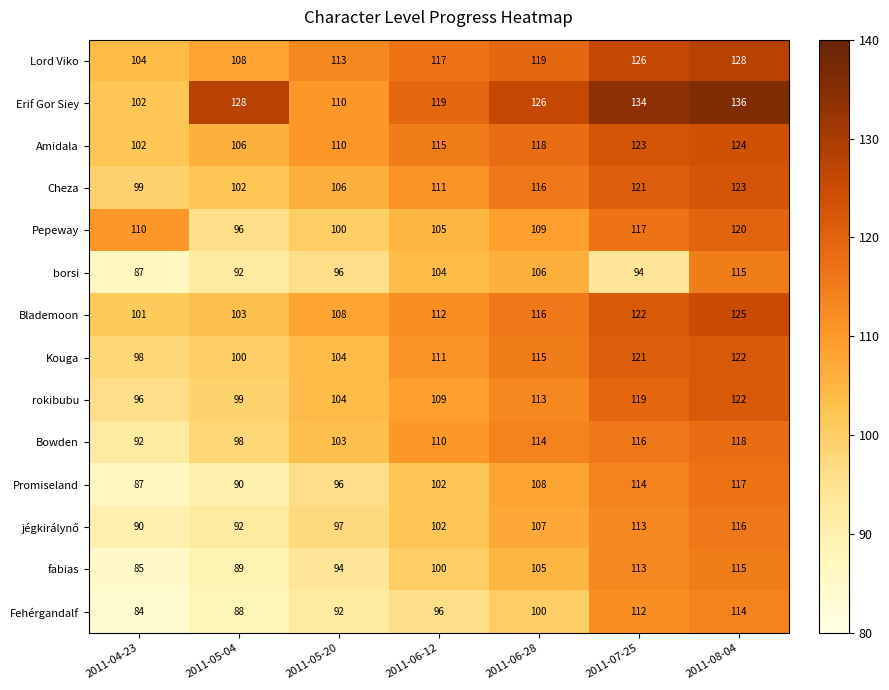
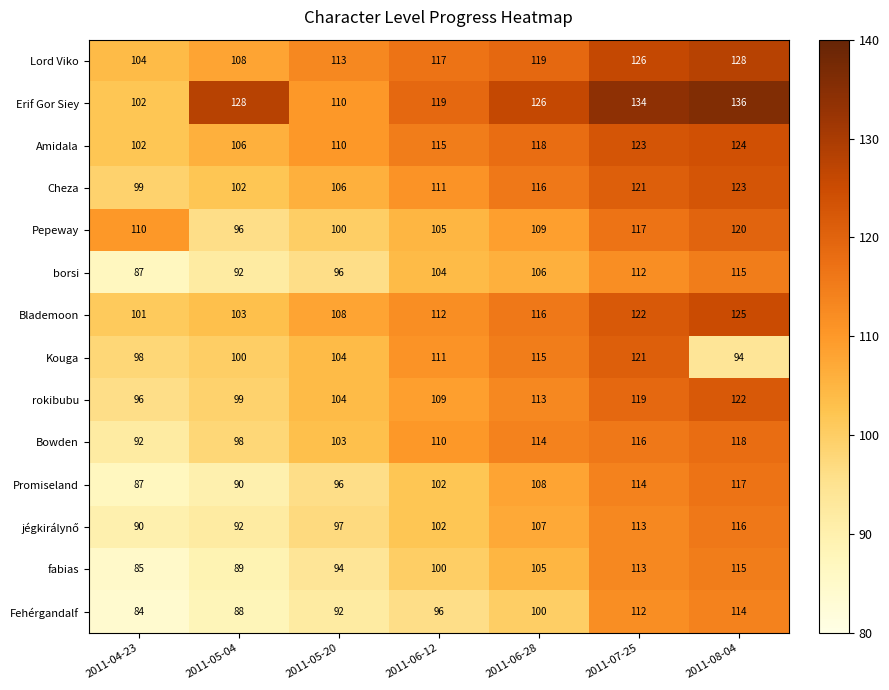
  {
    "Lord Viko": {
      "2011-04-23": 104,
      "2011-05-04": 108,
      "2011-05-20": 113,
      "2011-06-12": 117,
      "2011-06-28": 119,
      "2011-07-25": 126,
      "2011-08-04": 128
    },
    "Erif Gor Siey": {
      "2011-04-23": 102,
      "2011-05-04": 128,
      "2011-05-20": 110,
      "2011-06-12": 119,
      "2011-06-28": 126,
      "2011-07-25": 134,
      "2011-08-04": 136
    },
    "Amidala": {
      "2011-04-23": 102,
      "2011-05-04": 106,
      "2011-05-20": 110,
      "2011-06-12": 115,
      "2011-06-28": 118,
      "2011-07-25": 123,
      "2011-08-04": 124
    },
    "Cheza": {
      "2011-04-23": 99,
      "2011-05-04": 102,
      "2011-05-20": 106,
      "2011-06-12": 111,
      "2011-06-28": 116,
      "2011-07-25": 121,
      "2011-08-04": 123
    },
    "Pepeway": {
      "2011-04-23": 110,
      "2011-05-04": 96,
      "2011-05-20": 100,
      "2011-06-12": 105,
      "2011-06-28": 109,
      "2011-07-25": 117,
      "2011-08-04": 120
    },
    "borsi": {
      "2011-04-23": 87,
      "2011-05-04": 92,
      "2011-05-20": 96,
      "2011-06-12": 104,
      "2011-06-28": 106,
-     "2011-07-25": 94,
+     "2011-07-25": 112,
      "2011-08-04": 115
    },
    "Blademoon": {
      "2011-04-23": 101,
      "2011-05-04": 103,
      "2011-05-20": 108,
      "2011-06-12": 112,
      "2011-06-28": 116,
      "2011-07-25": 122,
      "2011-08-04": 125
    },
    "Kouga": {
      "2011-04-23": 98,
      "2011-05-04": 100,
      "2011-05-20": 104,
      "2011-06-12": 111,
      "2011-06-28": 115,
      "2011-07-25": 121,
-     "2011-08-04": 122
+     "2011-08-04": 94
    },
    "rokibubu": {
      "2011-04-23": 96,
      "2011-05-04": 99,
      "2011-05-20": 104,
      "2011-06-12": 109,
      "2011-06-28": 113,
      "2011-07-25": 119,
      "2011-08-04": 122
    },
    "Bowden": {
      "2011-04-23": 92,
      "2011-05-04": 98,
      "2011-05-20": 103,
      "2011-06-12": 110,
      "2011-06-28": 114,
      "2011-07-25": 116,
      "2011-08-04": 118
    },
    "Promiseland": {
      "2011-04-23": 87,
      "2011-05-04": 90,
      "2011-05-20": 96,
      "2011-06-12": 102,
      "2011-06-28": 108,
      "2011-07-25": 114,
      "2011-08-04": 117
    },
    "jégkirálynő": {
      "2011-04-23": 90,
      "2011-05-04": 92,
      "2011-05-20": 97,
      "2011-06-12": 102,
      "2011-06-28": 107,
      "2011-07-25": 113,
      "2011-08-04": 116
    },
    "fabias": {
      "2011-04-23": 85,
      "2011-05-04": 89,
      "2011-05-20": 94,
      "2011-06-12": 100,
      "2011-06-28": 105,
      "2011-07-25": 113,
      "2011-08-04": 115
    },
    "Fehérgandalf": {
      "2011-04-23": 84,
      "2011-05-04": 88,
      "2011-05-20": 92,
      "2011-06-12": 96,
      "2011-06-28": 100,
      "2011-07-25": 112,
      "2011-08-04": 114
    }
  }
